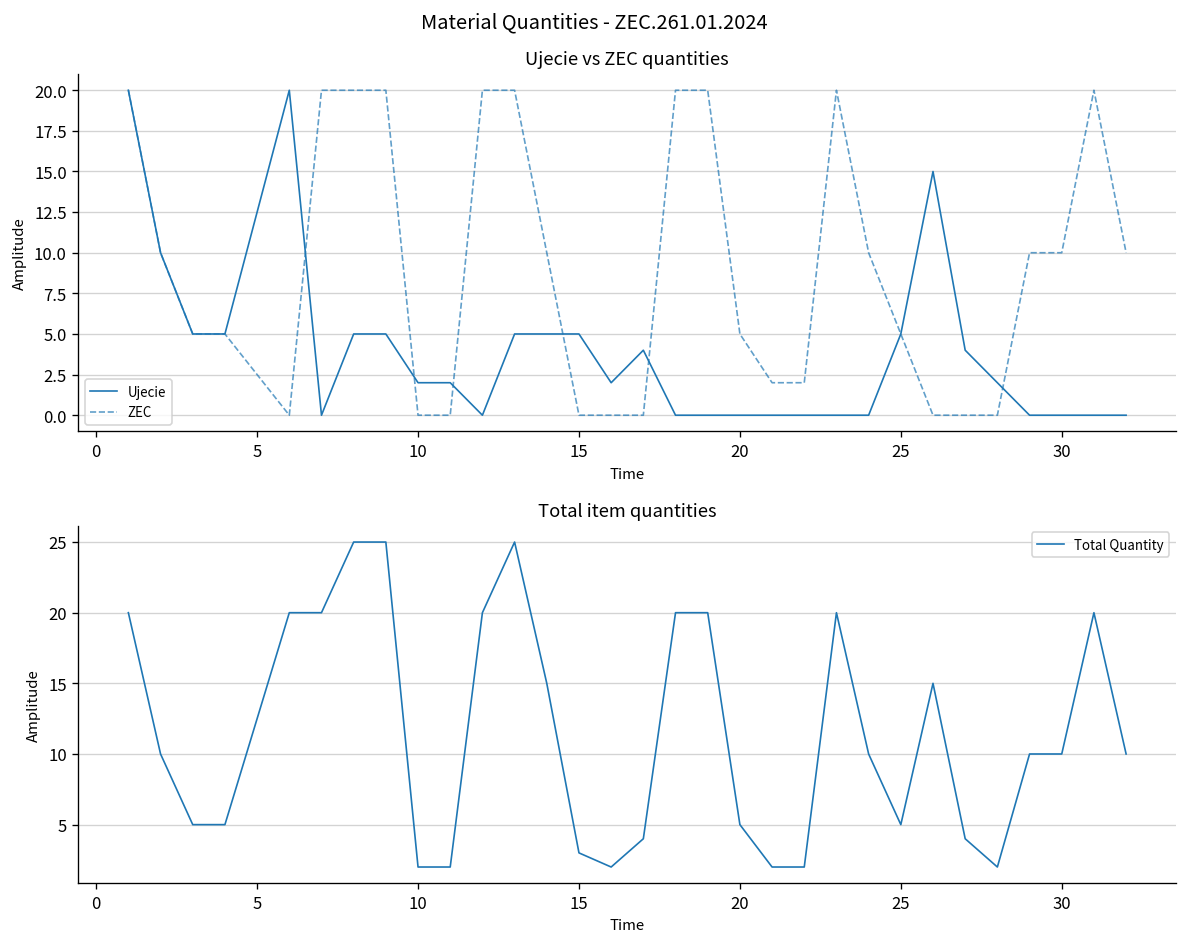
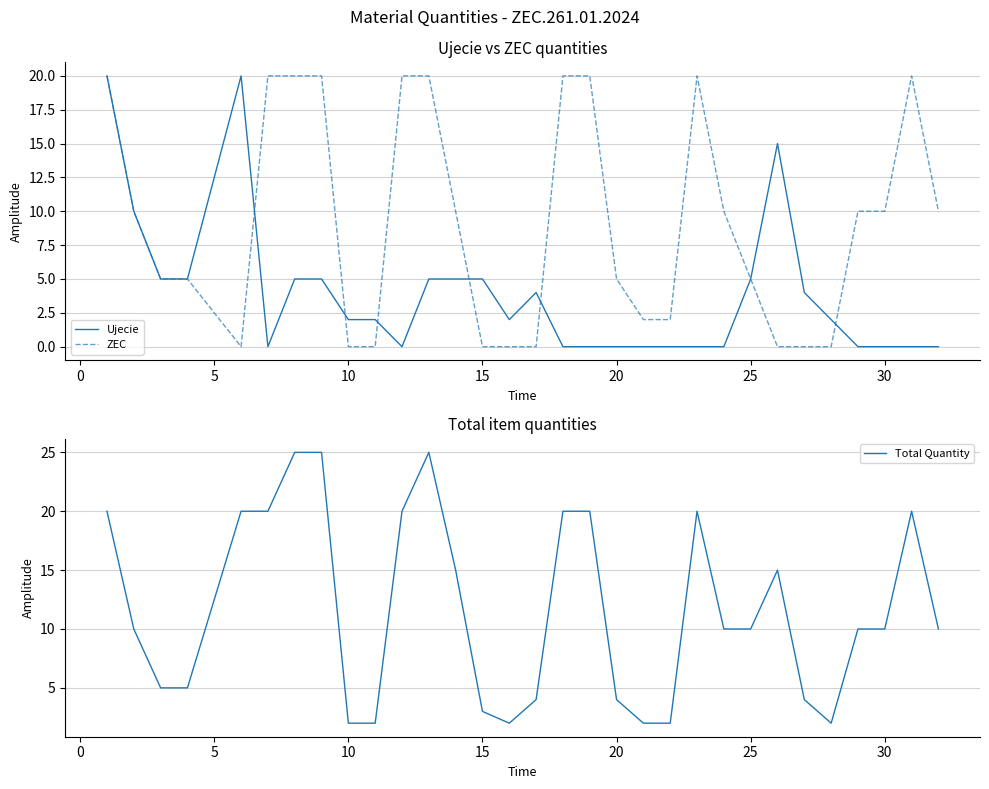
  {
    "Total item quantities": {
      "10": 2,
      "15": 3,
-     "20": 5,
-     "25": 5,
+     "20": 4,
+     "25": 10,
      "30": 10
    }
  }
